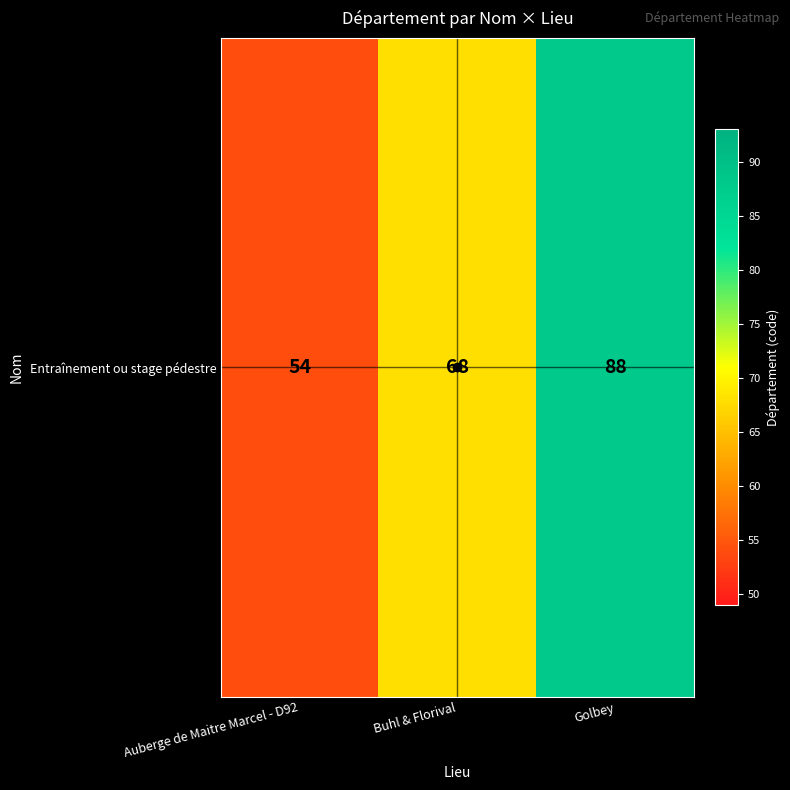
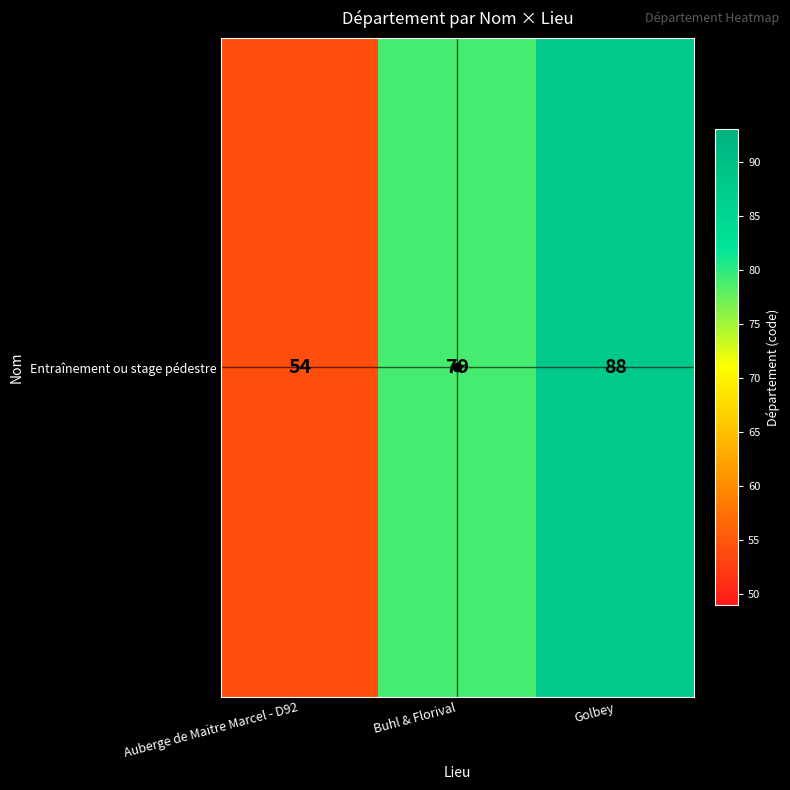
  {
    "Entraînement ou stage pédestre": {
      "Auberge de Maitre Marcel - D92": 54,
-     "Buhl & Florival": 68,
+     "Buhl & Florival": 79,
      "Golbey": 88
    }
  }
